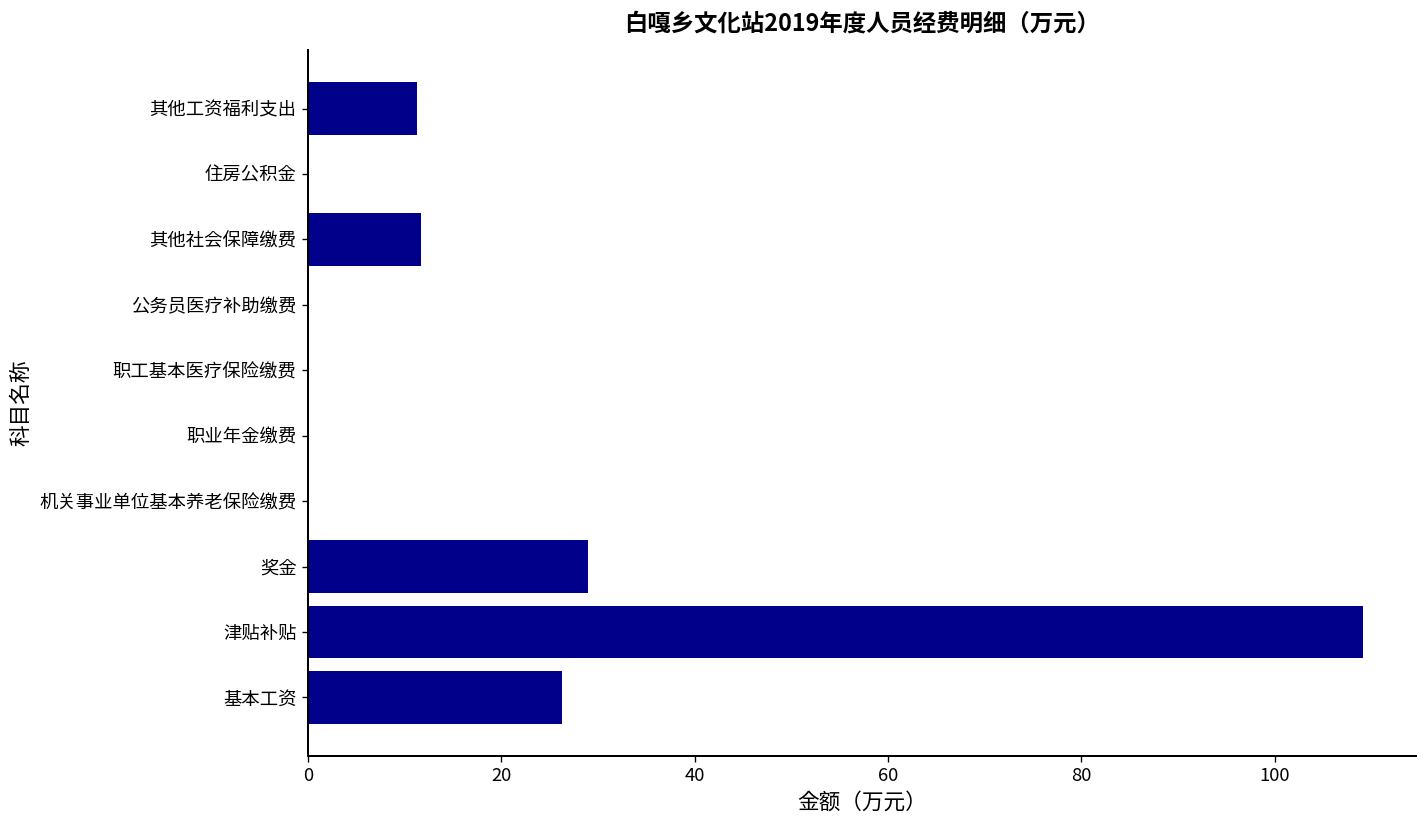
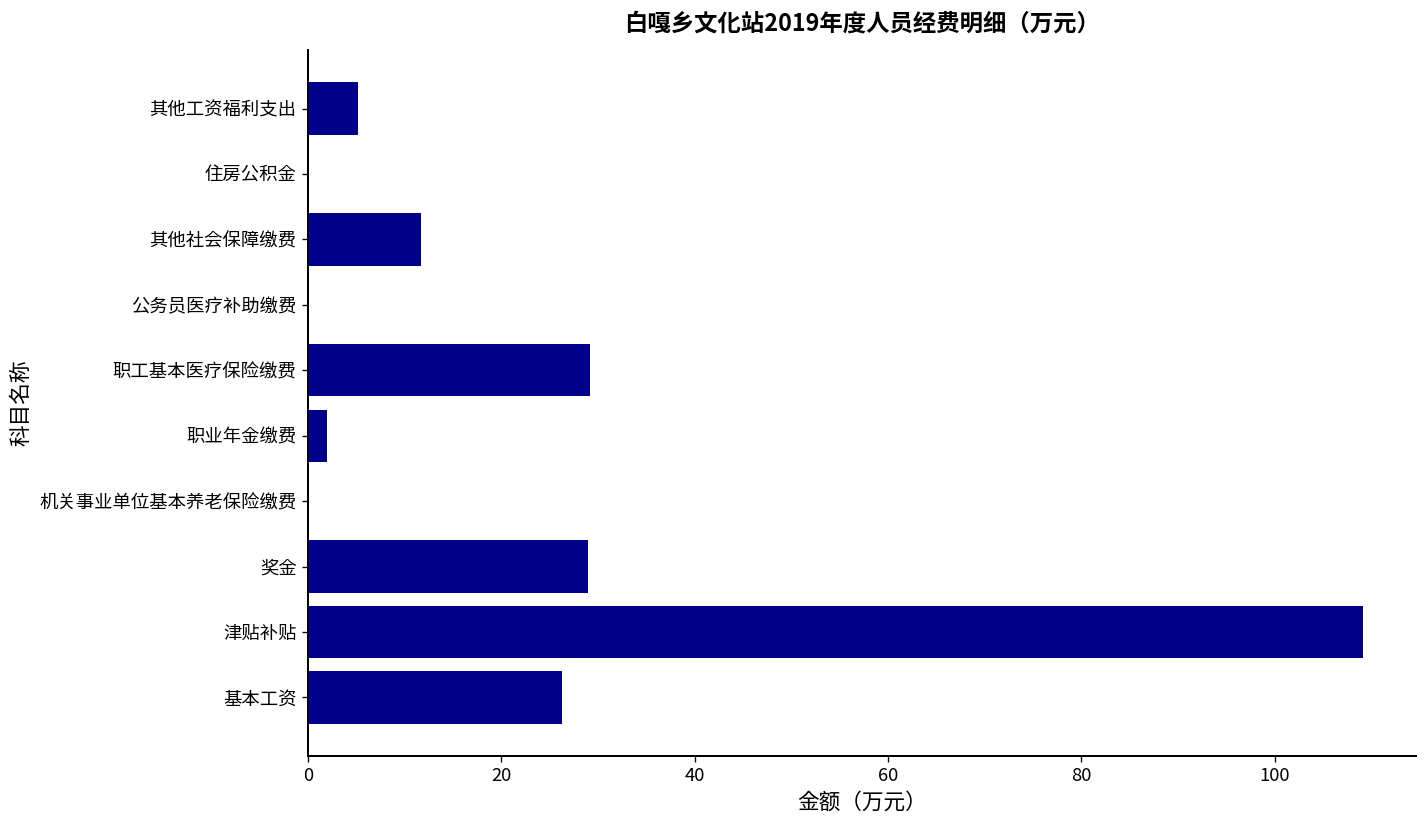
  {
-   "其他工资福利支出": 11,
+   "其他工资福利支出": 5,
    "住房公积金": 0,
    "其他社会保障缴费": 12,
    "公务员医疗补助缴费": 0,
-   "职工基本医疗保险缴费": 0,
-   "职业年金缴费": 0,
+   "职工基本医疗保险缴费": 29,
+   "职业年金缴费": 2,
    "机关事业单位基本养老保险缴费": 0,
    "奖金": 29,
    "津贴补贴": 109,
    "基本工资": 26
  }
